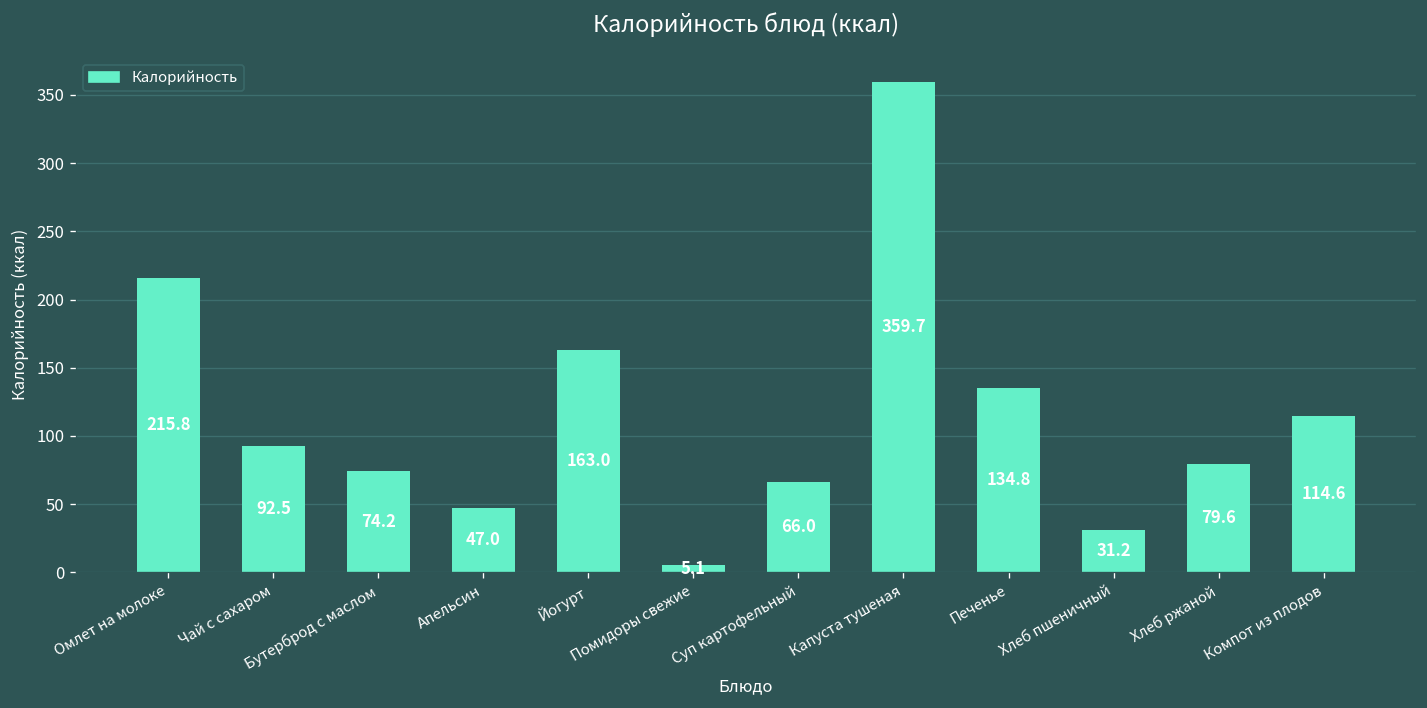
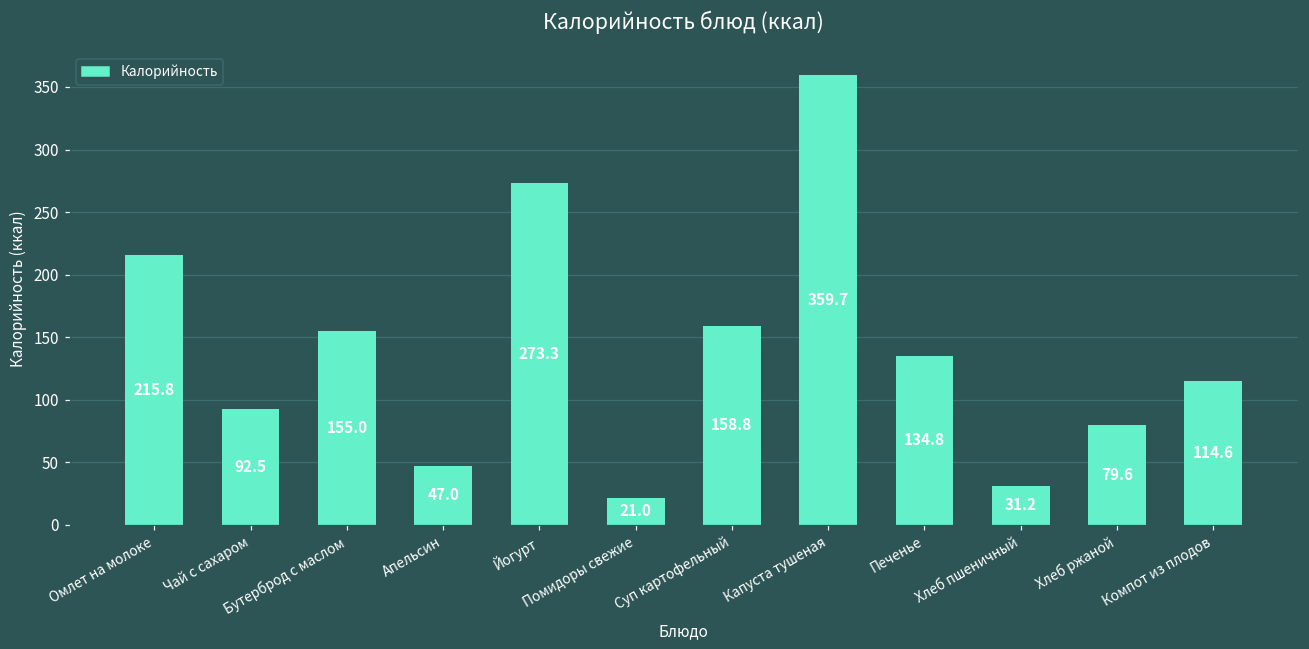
  {
    "Омлет на молоке": 215.8,
    "Чай с сахаром": 92.5,
-   "Бутерброд с маслом": 74.2,
+   "Бутерброд с маслом": 155.0,
    "Апельсин": 47.0,
-   "Йогурт": 163.0,
-   "Помидоры свежие": 5.1,
-   "Суп картофельный": 66.0,
+   "Йогурт": 273.3,
+   "Помидоры свежие": 21.0,
+   "Суп картофельный": 158.8,
    "Капуста тушеная": 359.7,
    "Печенье": 134.8,
    "Хлеб пшеничный": 31.2,
    "Хлеб ржаной": 79.6,
    "Компот из плодов": 114.6
  }
